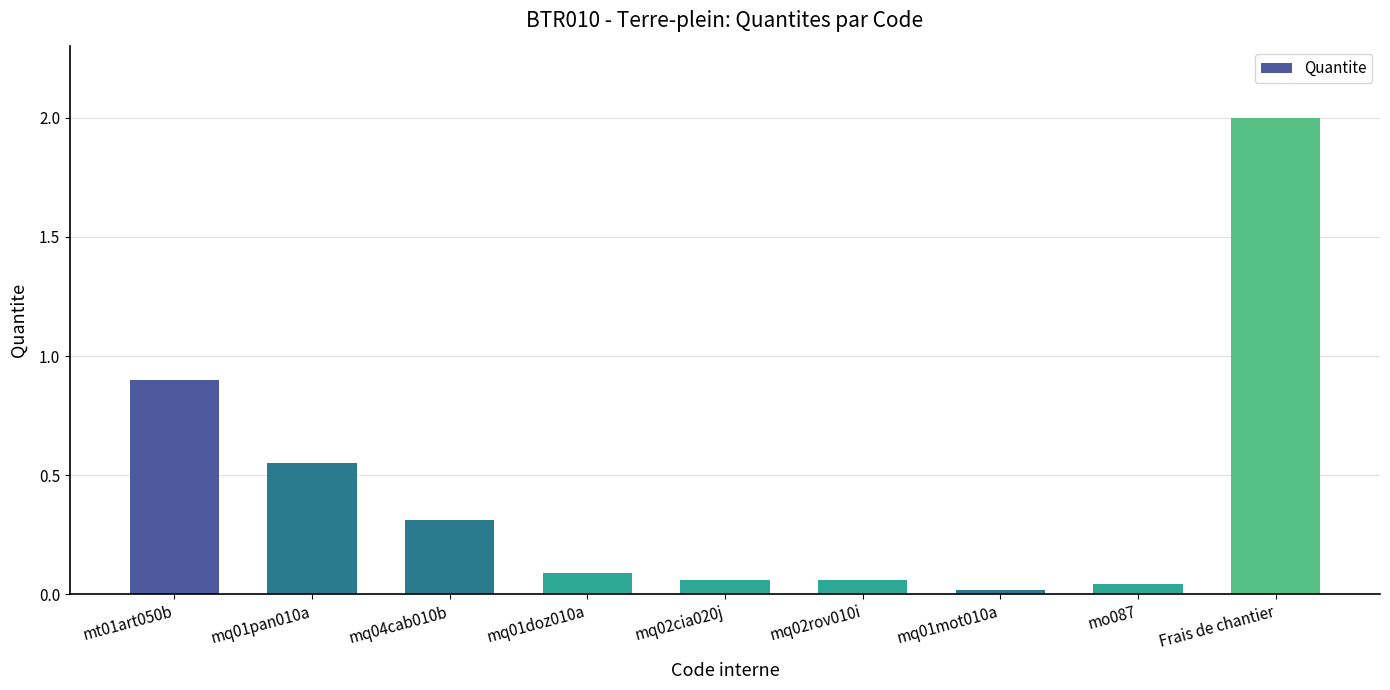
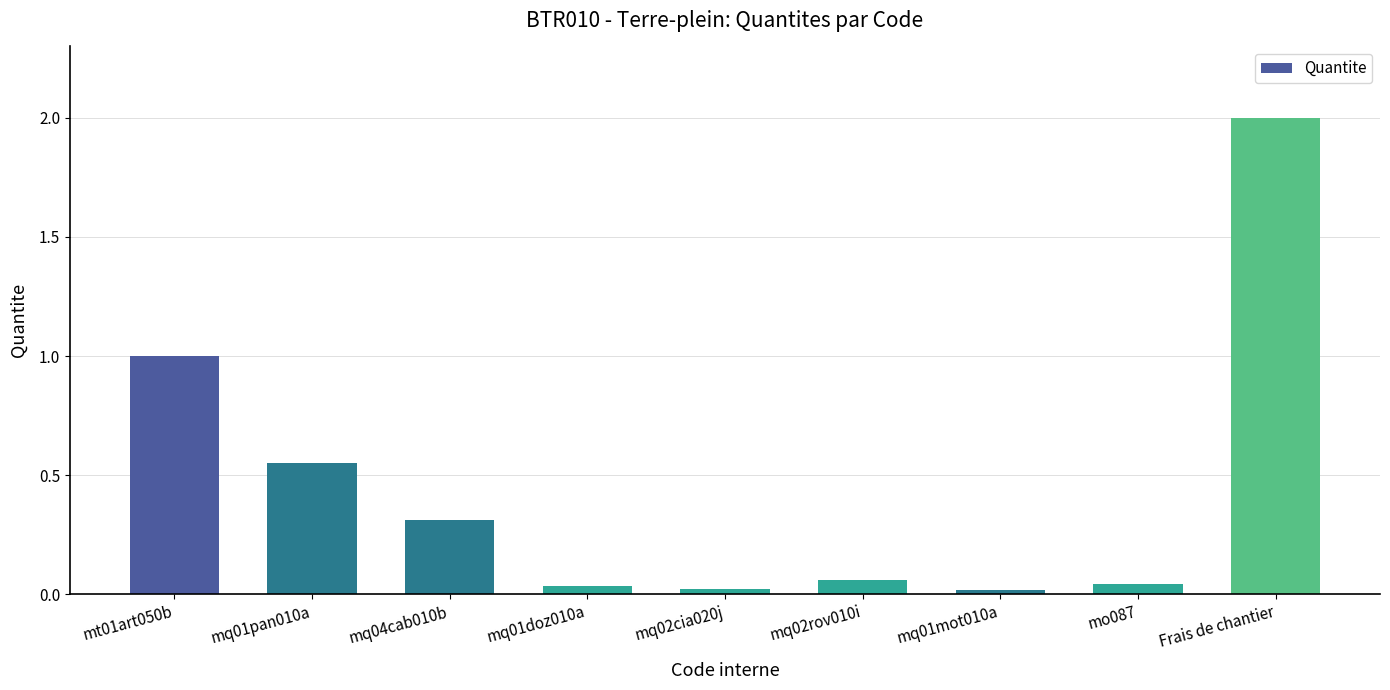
  {
-   "mt01art050b": 0.9,
+   "mt01art050b": 1.0,
    "mq01pan010a": 0.55,
    "mq04cab010b": 0.31,
-   "mq01doz010a": 0.09,
-   "mq02cia020j": 0.06,
+   "mq01doz010a": 0.03,
+   "mq02cia020j": 0.02,
    "mq02rov010i": 0.06,
    "mq01mot010a": 0.02,
    "mo087": 0.04,
    "Frais de chantier": 2.00
  }
